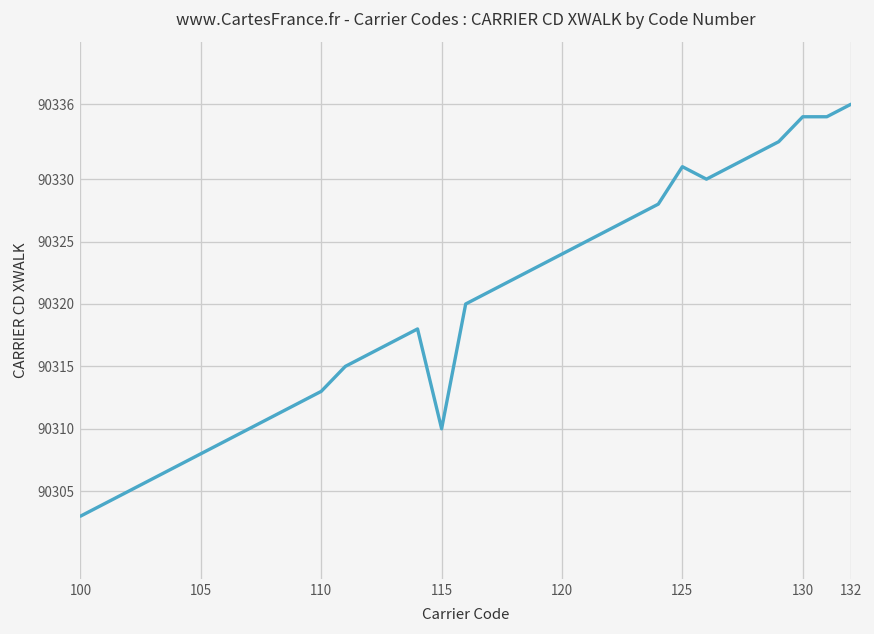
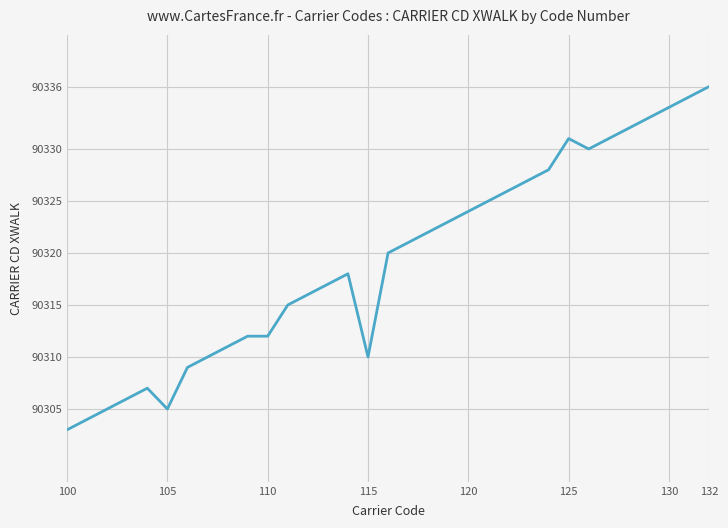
  {
    "100": 90303,
-   "105": 90308,
-   "110": 90313,
+   "105": 90305,
+   "110": 90312,
    "115": 90310,
    "120": 90324,
    "125": 90331,
-   "130": 90335,
+   "130": 90334,
    "132": 90336
  }
